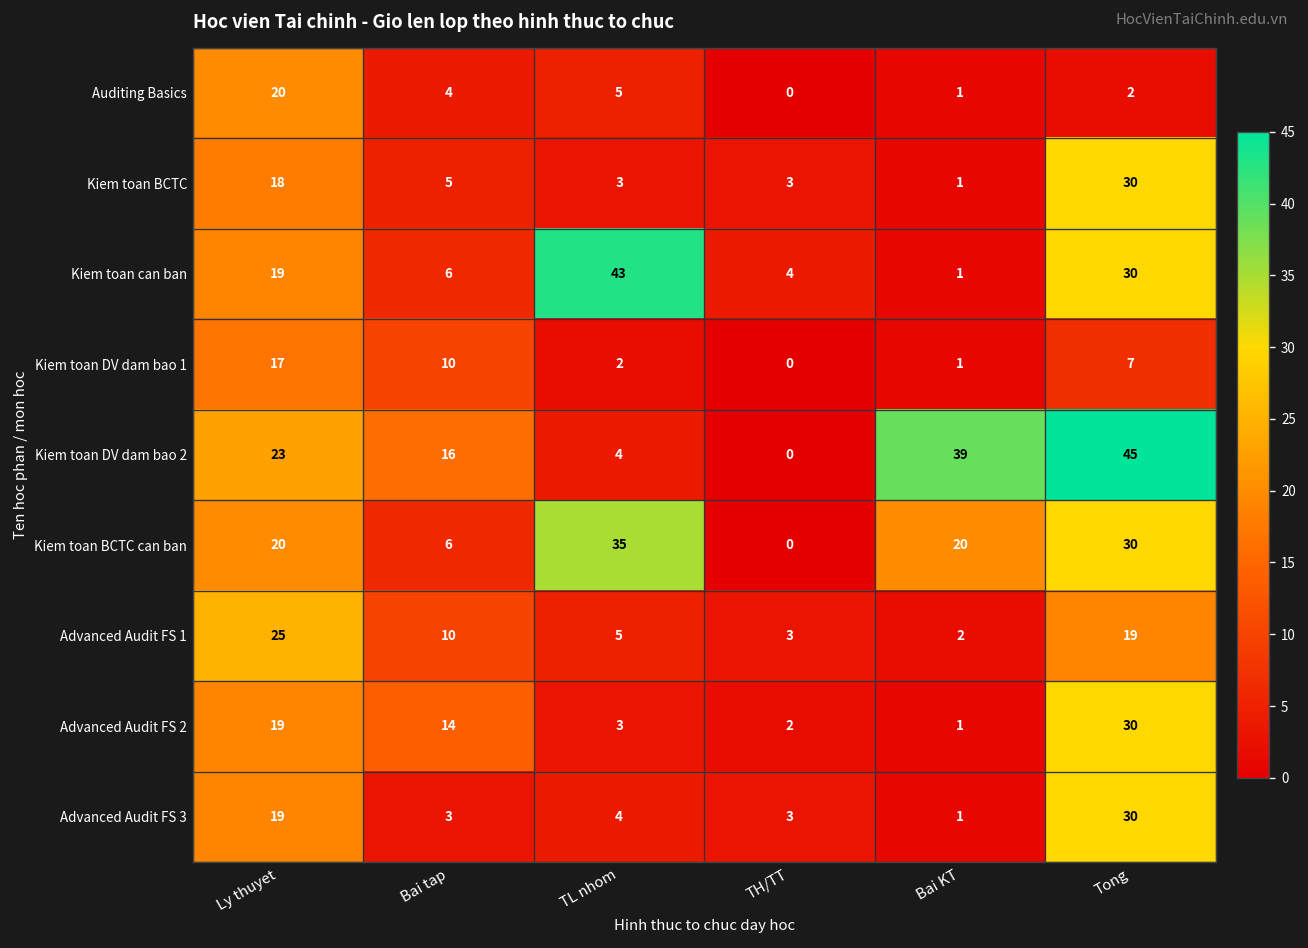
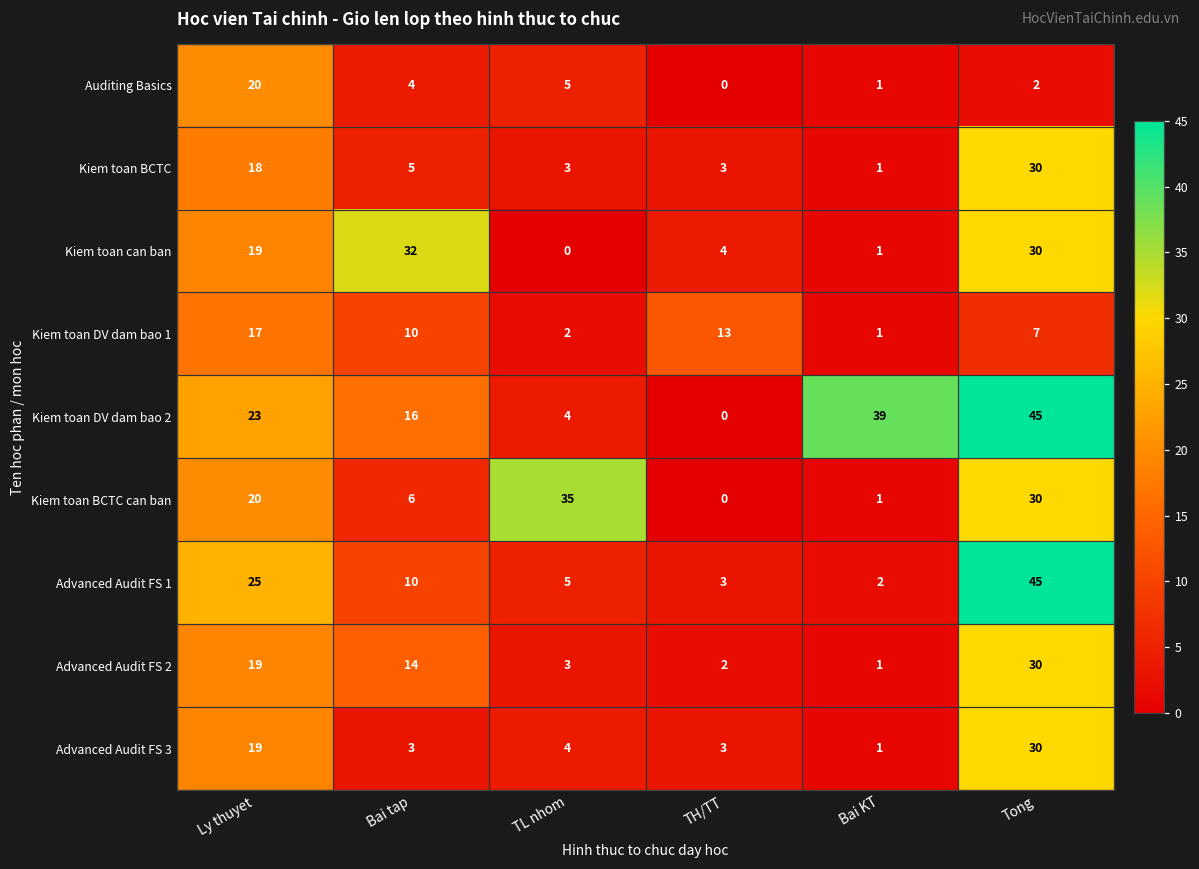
  {
    "Auditing Basics": {
      "Ly thuyet": 20,
      "Bai tap": 4,
      "TL nhom": 5,
      "TH/TT": 0,
      "Bai KT": 1,
      "Tong": 2
    },
    "Kiem toan BCTC": {
      "Ly thuyet": 18,
      "Bai tap": 5,
      "TL nhom": 3,
      "TH/TT": 3,
      "Bai KT": 1,
      "Tong": 30
    },
    "Kiem toan can ban": {
      "Ly thuyet": 19,
-     "Bai tap": 6,
-     "TL nhom": 43,
+     "Bai tap": 32,
+     "TL nhom": 0,
      "TH/TT": 4,
      "Bai KT": 1,
      "Tong": 30
    },
    "Kiem toan DV dam bao 1": {
      "Ly thuyet": 17,
      "Bai tap": 10,
      "TL nhom": 2,
-     "TH/TT": 0,
+     "TH/TT": 13,
      "Bai KT": 1,
      "Tong": 7
    },
    "Kiem toan DV dam bao 2": {
      "Ly thuyet": 23,
      "Bai tap": 16,
      "TL nhom": 4,
      "TH/TT": 0,
      "Bai KT": 39,
      "Tong": 45
    },
    "Kiem toan BCTC can ban": {
      "Ly thuyet": 20,
      "Bai tap": 6,
      "TL nhom": 35,
      "TH/TT": 0,
-     "Bai KT": 20,
+     "Bai KT": 1,
      "Tong": 30
    },
    "Advanced Audit FS 1": {
      "Ly thuyet": 25,
      "Bai tap": 10,
      "TL nhom": 5,
      "TH/TT": 3,
      "Bai KT": 2,
-     "Tong": 19
+     "Tong": 45
    },
    "Advanced Audit FS 2": {
      "Ly thuyet": 19,
      "Bai tap": 14,
      "TL nhom": 3,
      "TH/TT": 2,
      "Bai KT": 1,
      "Tong": 30
    },
    "Advanced Audit FS 3": {
      "Ly thuyet": 19,
      "Bai tap": 3,
      "TL nhom": 4,
      "TH/TT": 3,
      "Bai KT": 1,
      "Tong": 30
    }
  }
